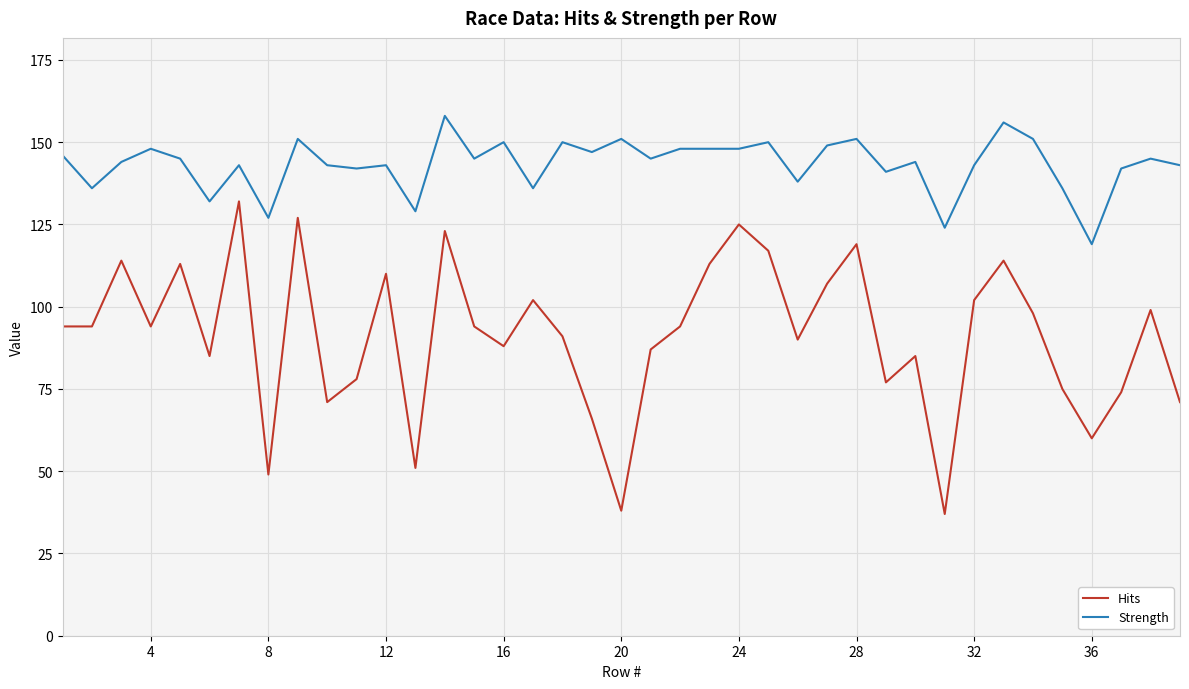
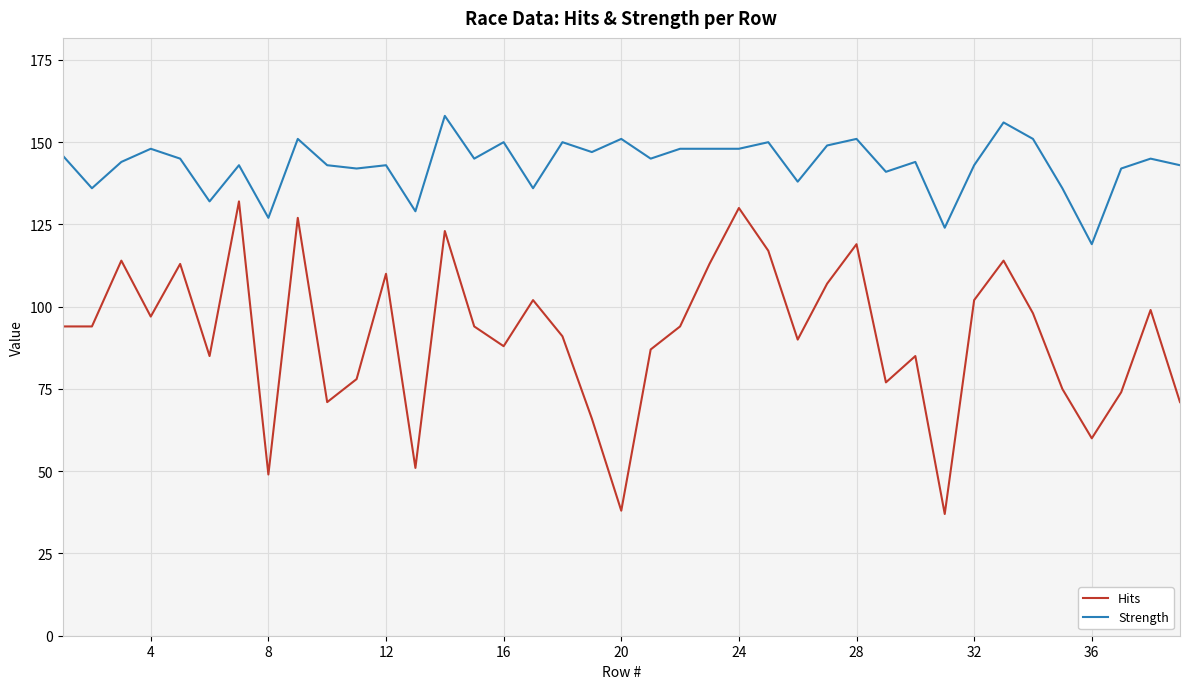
  {
    "Hits": {
-     "4": 94,
+     "4": 97,
      "8": 49,
      "12": 110,
      "16": 88,
      "20": 38,
-     "24": 125,
+     "24": 130,
      "28": 119,
      "32": 102,
      "36": 60
    },
    "Strength": {
      "4": 148,
      "8": 127,
      "12": 143,
      "16": 150,
      "20": 151,
      "24": 148,
      "28": 151,
      "32": 143,
      "36": 119
    }
  }
